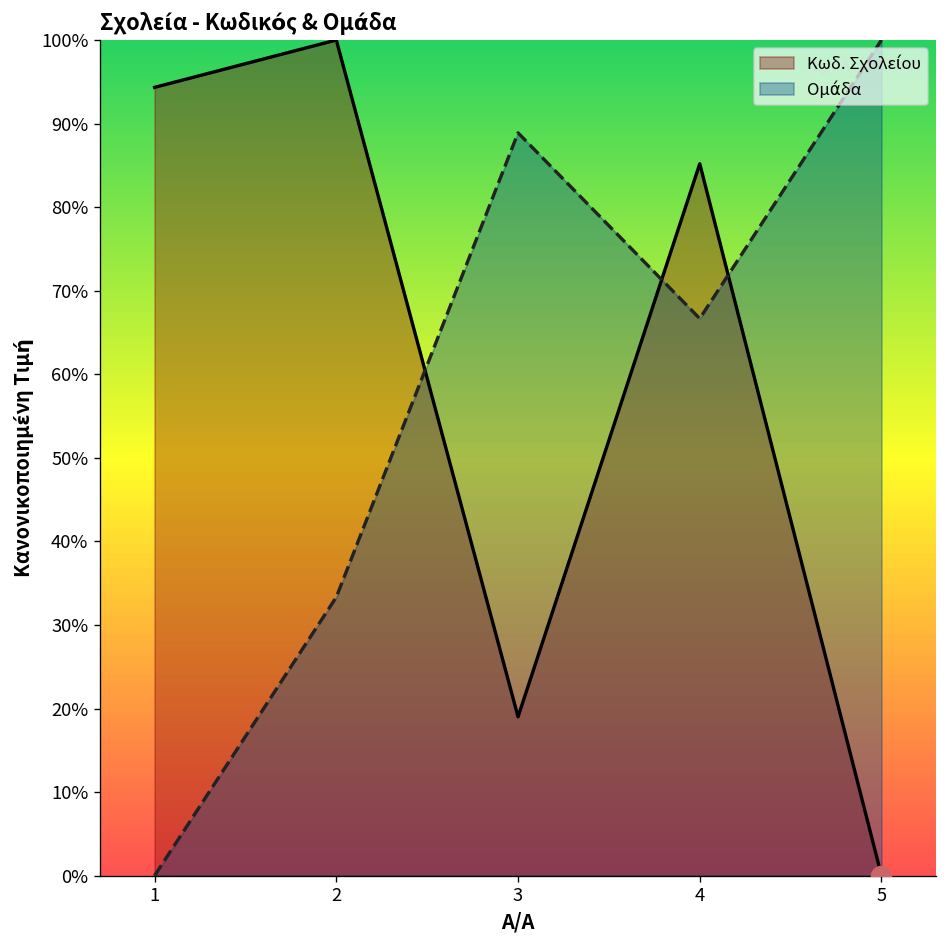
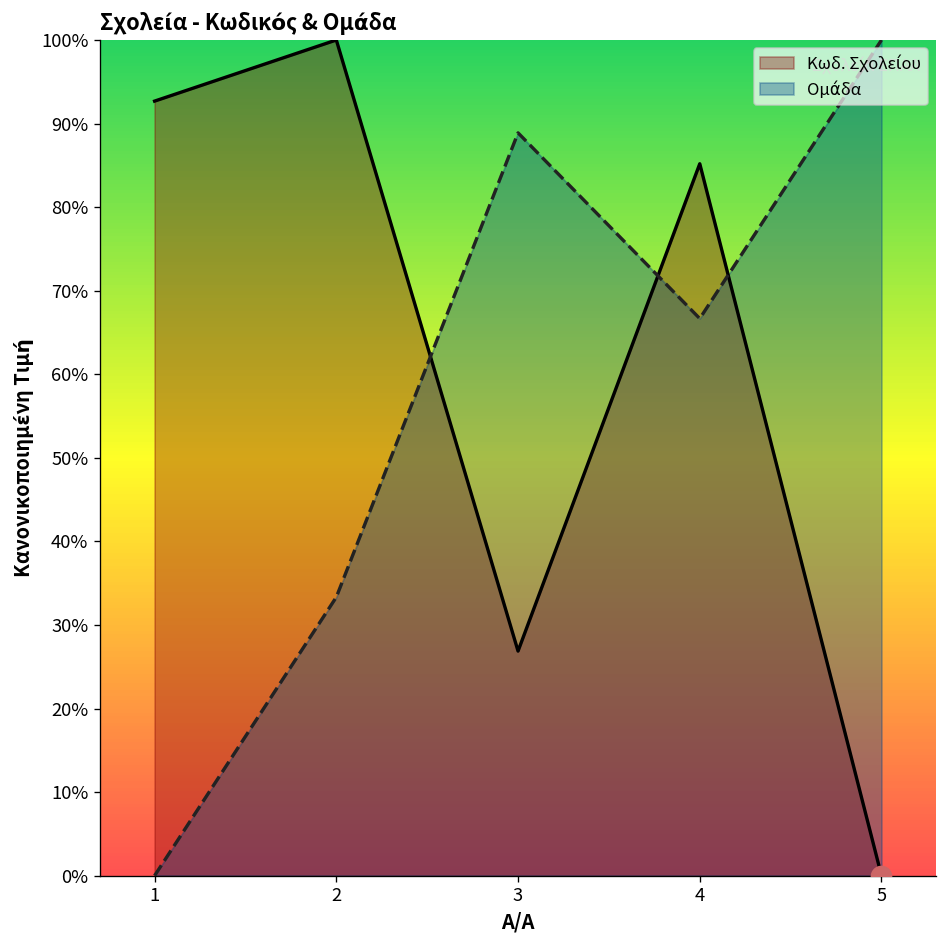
  {
    "Κωδ. Σχολείου": {
-     "1": "94%",
+     "1": "93%",
      "2": "100%",
-     "3": "19%",
+     "3": "27%",
      "4": "85%"
    },
    "Ομάδα": {
      "1": "0%",
      "2": "33%",
      "3": "89%",
      "4": "67%",
      "5": "100%"
    }
  }
